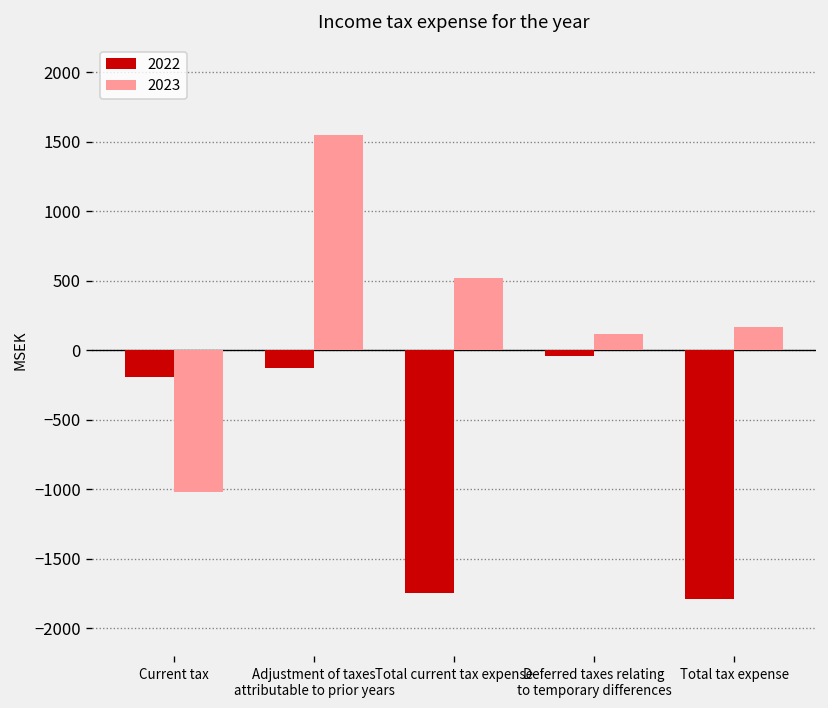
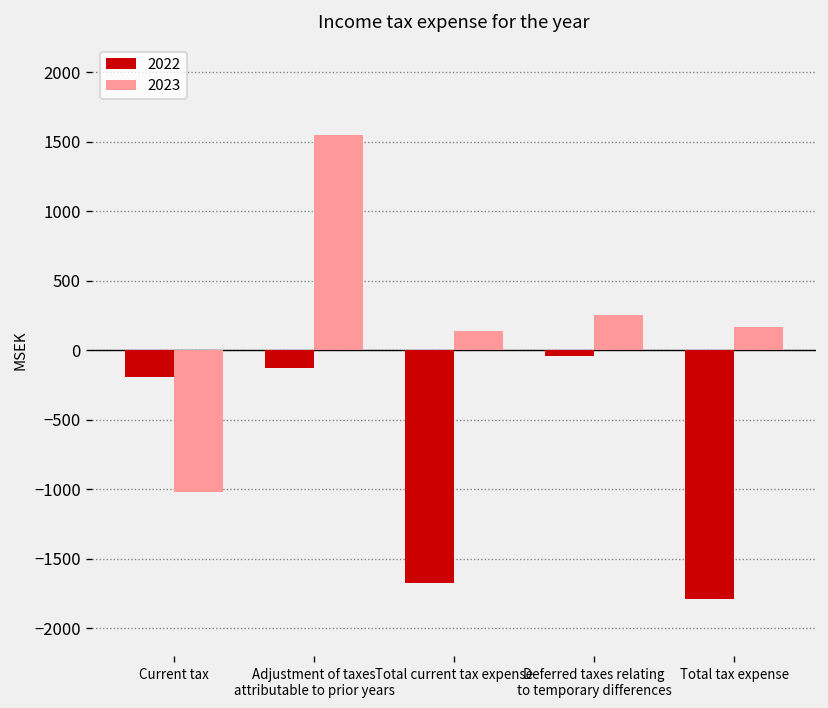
  {
    "2022": {
      "Current tax": -200,
      "Adjustment of taxes attributable to prior years": -130,
-     "Total current tax expense": -1750,
+     "Total current tax expense": -1680,
      "Deferred taxes relating to temporary differences": -40,
      "Total tax expense": -1790
    },
    "2023": {
      "Current tax": -1020,
      "Adjustment of taxes attributable to prior years": 1540,
-     "Total current tax expense": 520,
-     "Deferred taxes relating to temporary differences": 120,
+     "Total current tax expense": 140,
+     "Deferred taxes relating to temporary differences": 260,
      "Total tax expense": 170
    }
  }
